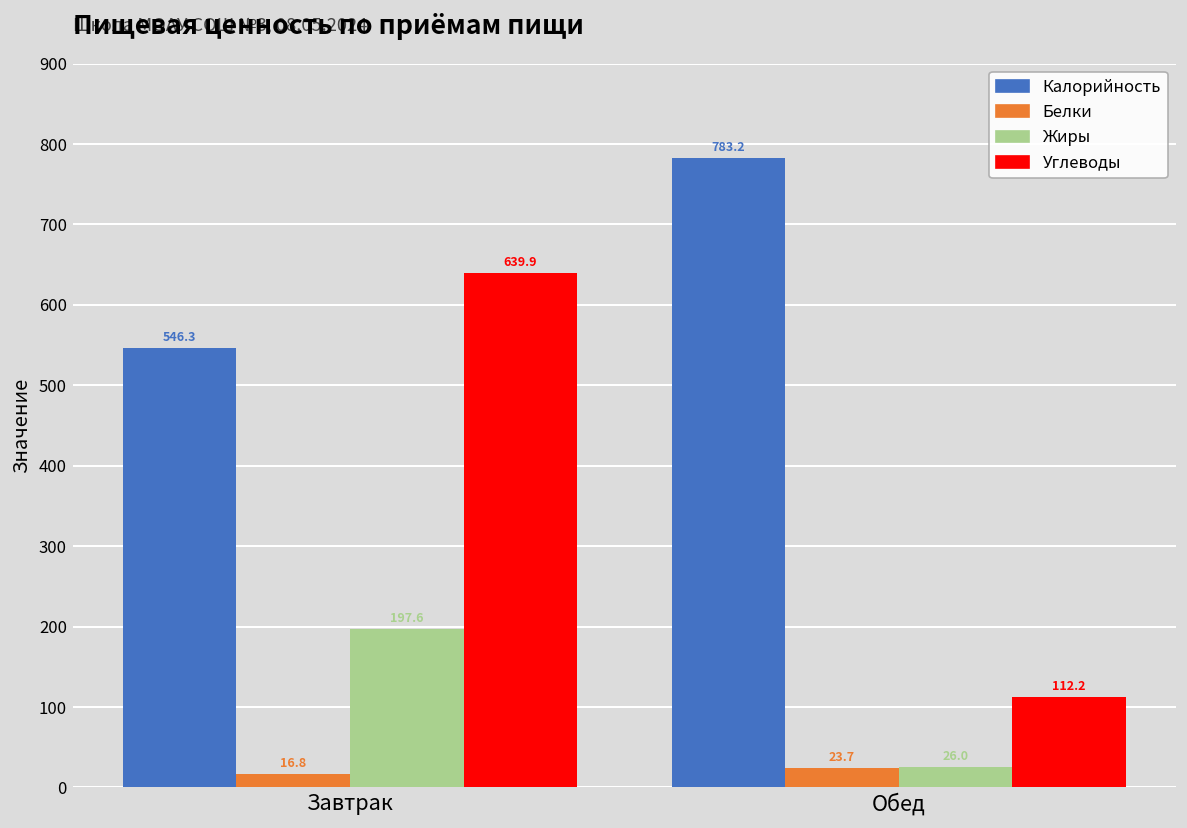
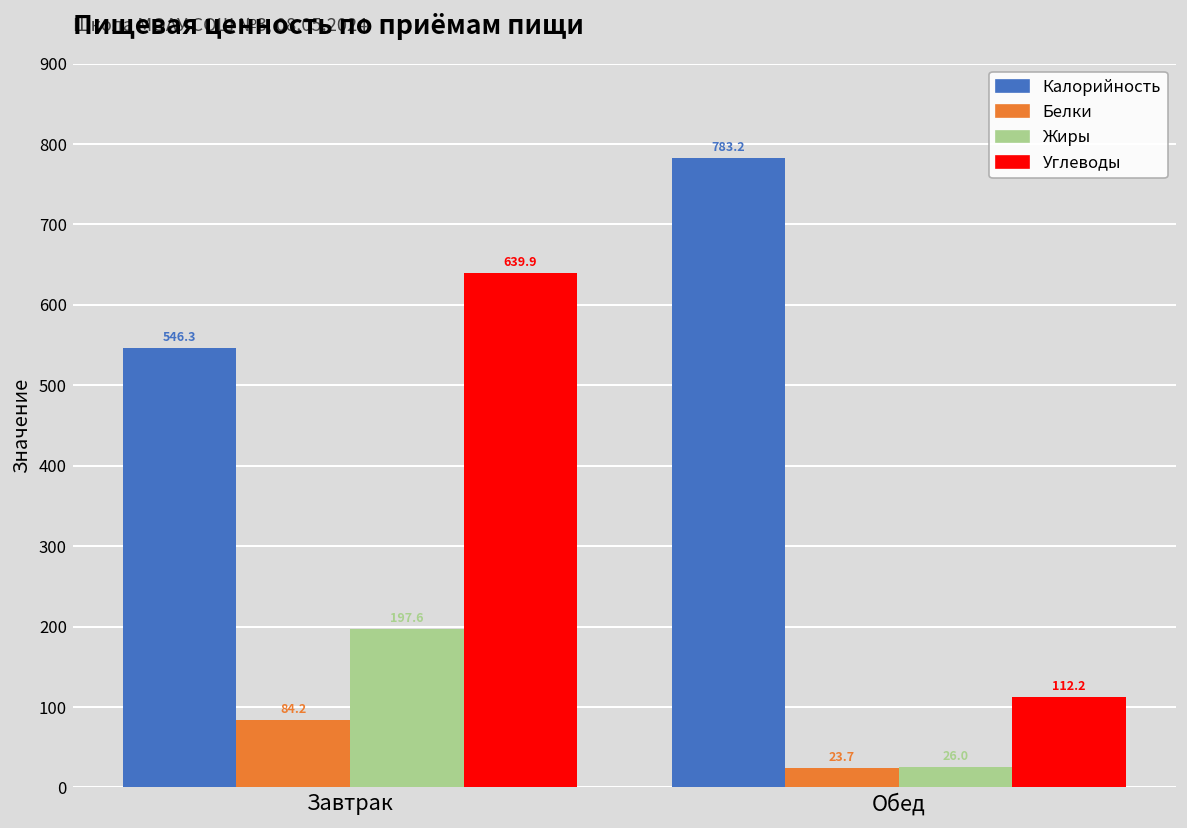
  {
    "Калорийность": {
      "Завтрак": 546.3,
      "Обед": 783.2
    },
    "Белки": {
-     "Завтрак": 16.8,
+     "Завтрак": 84.2,
      "Обед": 23.7
    },
    "Жиры": {
      "Завтрак": 197.6,
      "Обед": 26.0
    },
    "Углеводы": {
      "Завтрак": 639.9,
      "Обед": 112.2
    }
  }
